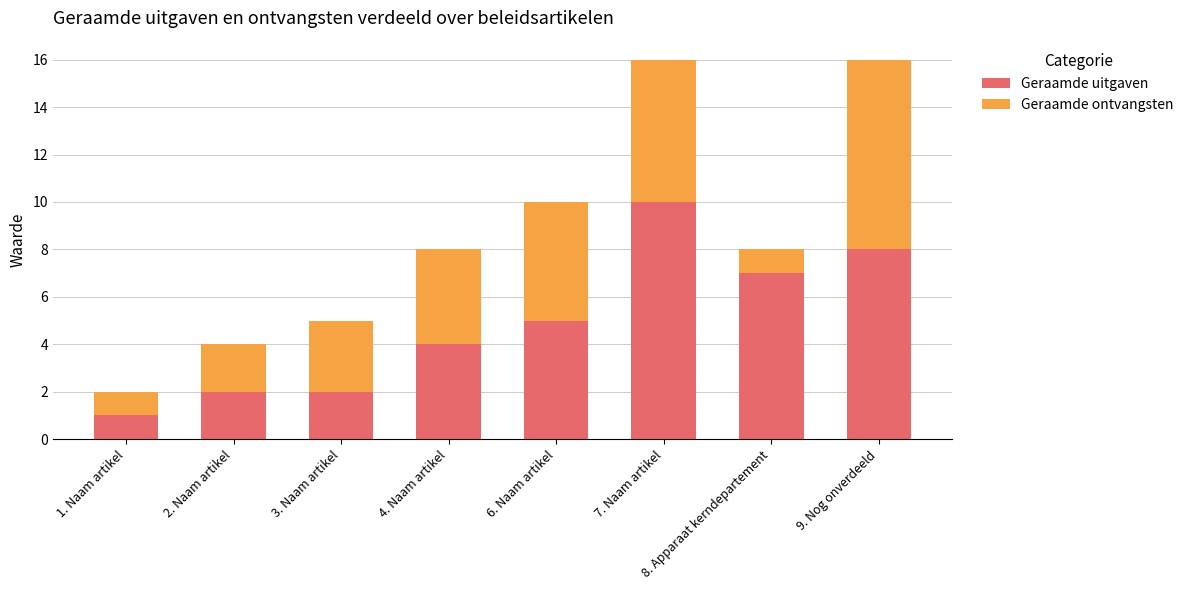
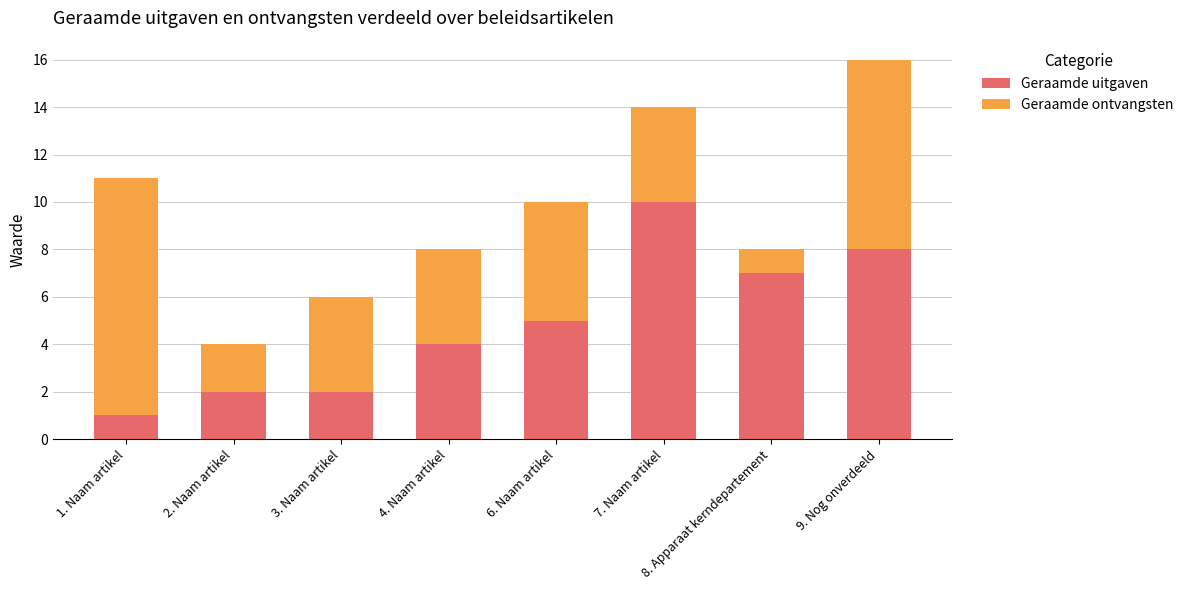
  {
    "Geraamde uitgaven": {
      "1. Naam artikel": 1,
      "2. Naam artikel": 2,
      "3. Naam artikel": 2,
      "4. Naam artikel": 4,
      "6. Naam artikel": 5,
      "7. Naam artikel": 10,
      "8. Apparaat kerndepartement": 7,
      "9. Nog onverdeeld": 8
    },
    "Geraamde ontvangsten": {
-     "1. Naam artikel": 1,
+     "1. Naam artikel": 10,
      "2. Naam artikel": 2,
-     "3. Naam artikel": 3,
+     "3. Naam artikel": 4,
      "4. Naam artikel": 4,
      "6. Naam artikel": 5,
-     "7. Naam artikel": 6,
+     "7. Naam artikel": 4,
      "8. Apparaat kerndepartement": 1,
      "9. Nog onverdeeld": 8
    }
  }
